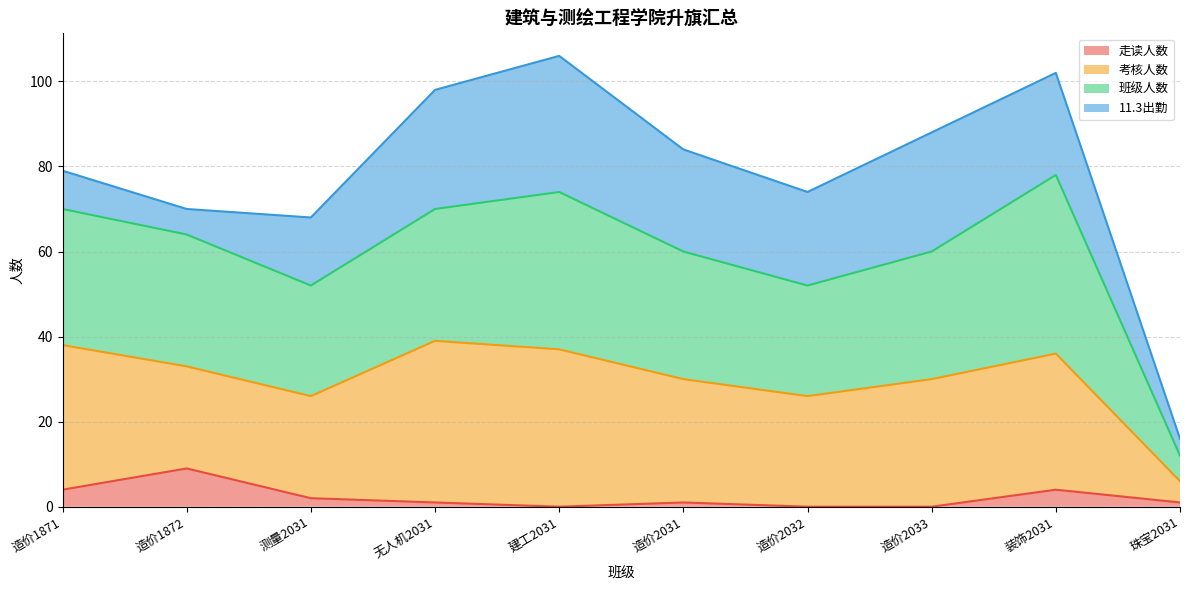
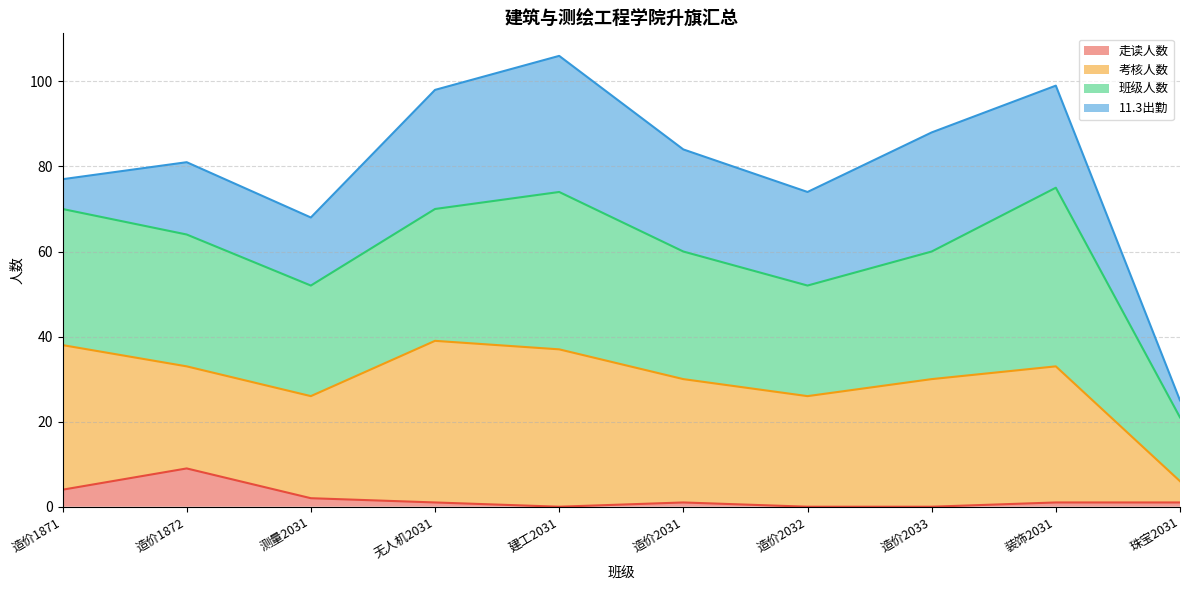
  {
    "走读人数": {
      "造价1871": 4,
      "造价1872": 9,
      "测量2031": 2,
      "无人机2031": 1,
      "建工2031": 0,
      "造价2031": 1,
      "造价2032": 0,
      "造价2033": 0,
-     "装饰2031": 4,
+     "装饰2031": 1,
      "珠宝2031": 1
    },
    "考核人数": {
      "造价1871": 34,
      "造价1872": 24,
      "测量2031": 24,
      "无人机2031": 38,
      "建工2031": 37,
      "造价2031": 29,
      "造价2032": 26,
      "造价2033": 30,
      "装饰2031": 32,
      "珠宝2031": 5
    },
    "班级人数": {
      "造价1871": 32,
      "造价1872": 31,
      "测量2031": 26,
      "无人机2031": 31,
      "建工2031": 37,
      "造价2031": 30,
      "造价2032": 26,
      "造价2033": 30,
      "装饰2031": 42,
-     "珠宝2031": 6
+     "珠宝2031": 15
    },
    "11.3出勤": {
-     "造价1871": 9,
-     "造价1872": 6,
+     "造价1871": 7,
+     "造价1872": 17,
      "测量2031": 16,
      "无人机2031": 28,
      "建工2031": 32,
      "造价2031": 24,
      "造价2032": 22,
      "造价2033": 28,
      "装饰2031": 24,
      "珠宝2031": 4
    }
  }
